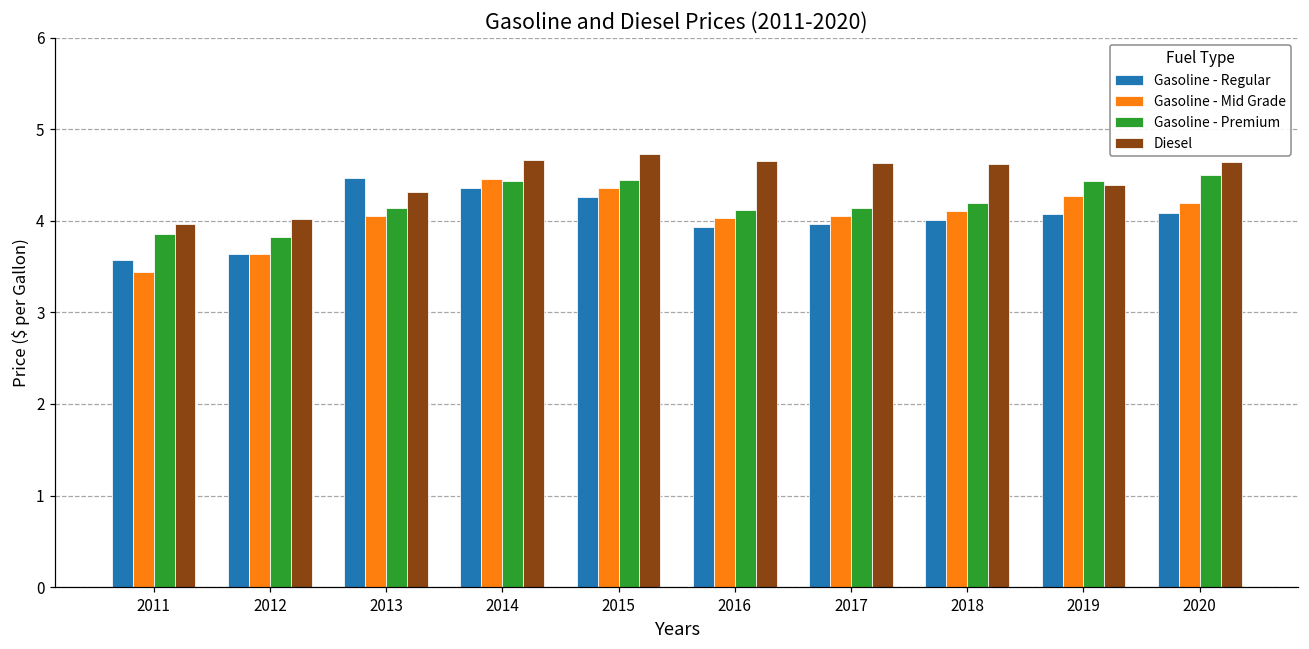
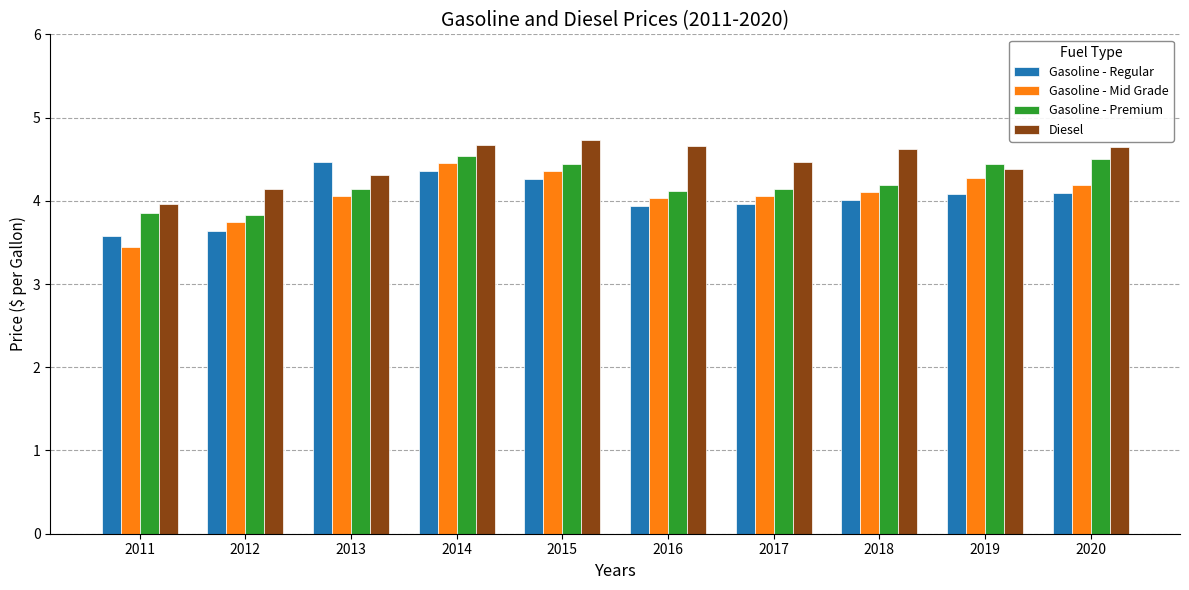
  {
    "Gasoline - Regular": {
      "2011": 3.6,
      "2012": 3.6,
      "2013": 4.5,
      "2014": 4.4,
      "2015": 4.3,
      "2016": 3.9,
      "2017": 4.0,
      "2018": 4.0,
      "2019": 4.1,
      "2020": 4.1
    },
    "Gasoline - Mid Grade": {
      "2011": 3.4,
-     "2012": 3.6,
+     "2012": 3.7,
      "2013": 4.1,
      "2014": 4.5,
      "2015": 4.4,
      "2016": 4.0,
      "2017": 4.1,
      "2018": 4.1,
      "2019": 4.3,
      "2020": 4.2
    },
    "Gasoline - Premium": {
      "2011": 3.9,
      "2012": 3.8,
      "2013": 4.1,
-     "2014": 4.4,
+     "2014": 4.5,
      "2015": 4.4,
      "2016": 4.1,
      "2017": 4.1,
      "2018": 4.2,
      "2019": 4.4,
      "2020": 4.5
    },
    "Diesel": {
      "2011": 4.0,
-     "2012": 4.0,
+     "2012": 4.1,
      "2013": 4.3,
      "2014": 4.7,
      "2015": 4.7,
      "2016": 4.7,
-     "2017": 4.6,
+     "2017": 4.5,
      "2018": 4.6,
      "2019": 4.4,
      "2020": 4.6
    }
  }
